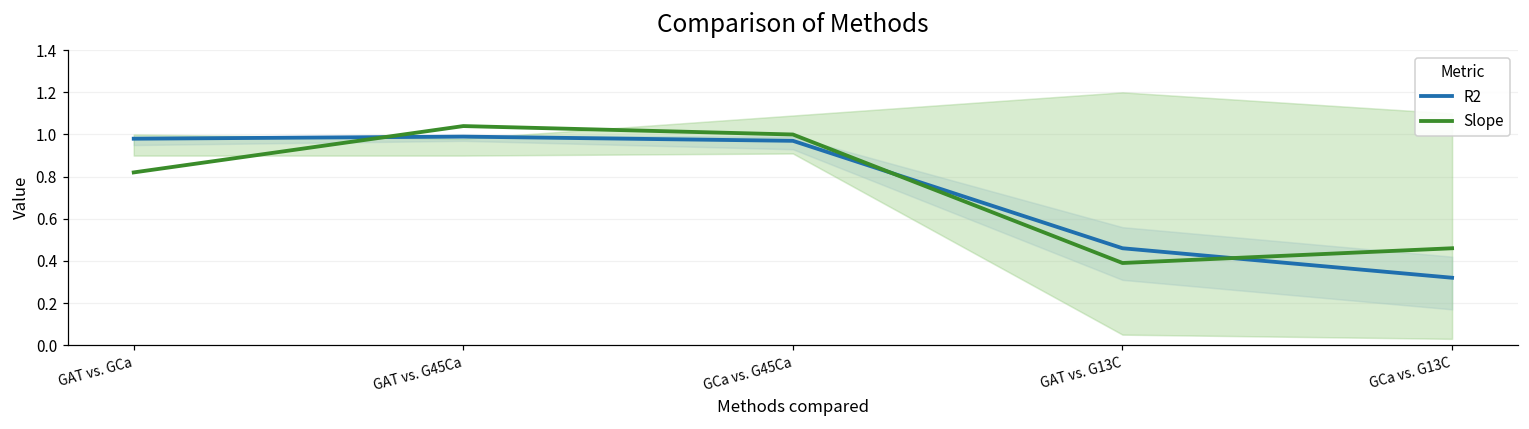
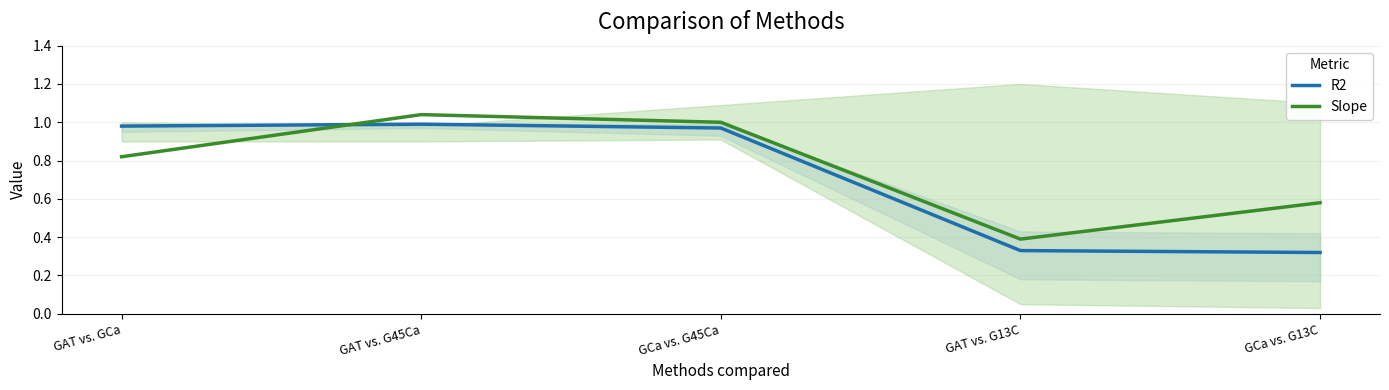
  {
    "R2": {
      "GCa vs. G45Ca": 0.97,
-     "GAT vs. G13C": 0.46,
+     "GAT vs. G13C": 0.33,
      "GCa vs. G13C": 0.32
    },
    "Slope": {
      "GAT vs. GCa": 0.82,
      "GAT vs. G45Ca": 1.04,
      "GAT vs. G13C": 0.39,
-     "GCa vs. G13C": 0.46
+     "GCa vs. G13C": 0.58
    }
  }
